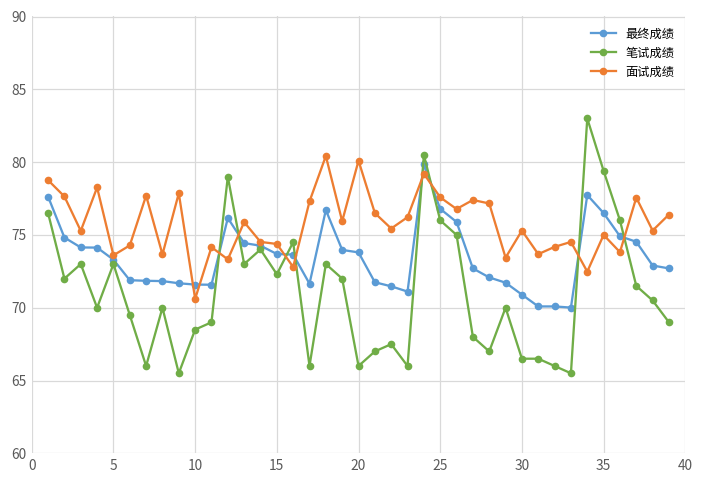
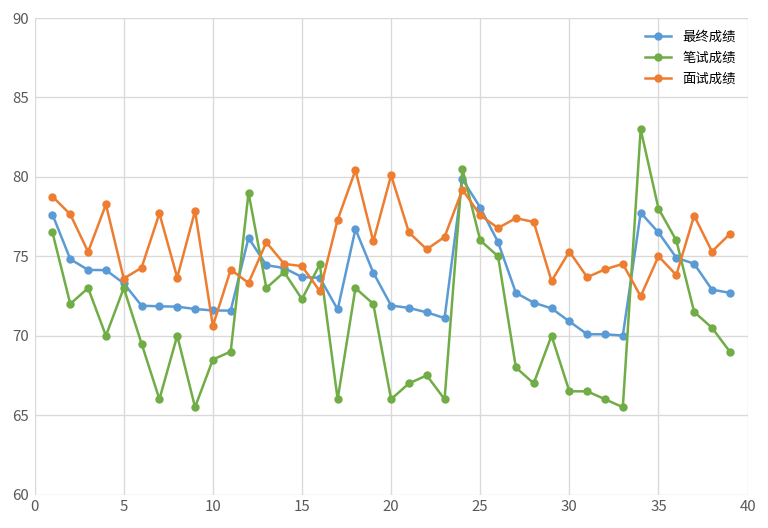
  {
    "最终成绩": {
      "5": 73.3,
      "10": 71.6,
      "15": 73.7,
-     "20": 73.8,
-     "25": 76.8,
+     "20": 71.9,
+     "25": 78.1,
      "30": 70.9,
      "35": 76.5
    },
    "笔试成绩": {
      "5": 73.0,
      "10": 68.5,
      "15": 72.3,
      "20": 66.0,
      "25": 76.0,
      "30": 66.5,
-     "35": 79.4
+     "35": 78.0
    },
    "面试成绩": {
      "5": 73.6,
      "10": 70.6,
      "15": 74.4,
      "20": 80.1,
      "25": 77.6,
      "30": 75.3,
      "35": 75.0
    }
  }
